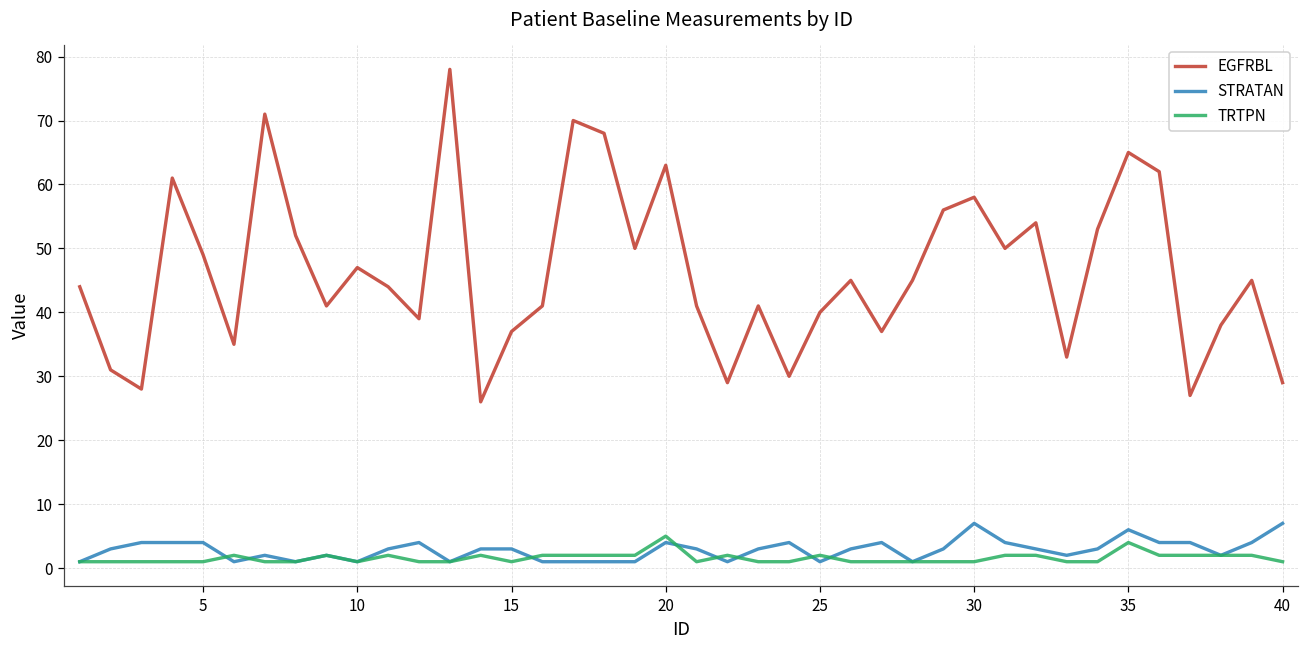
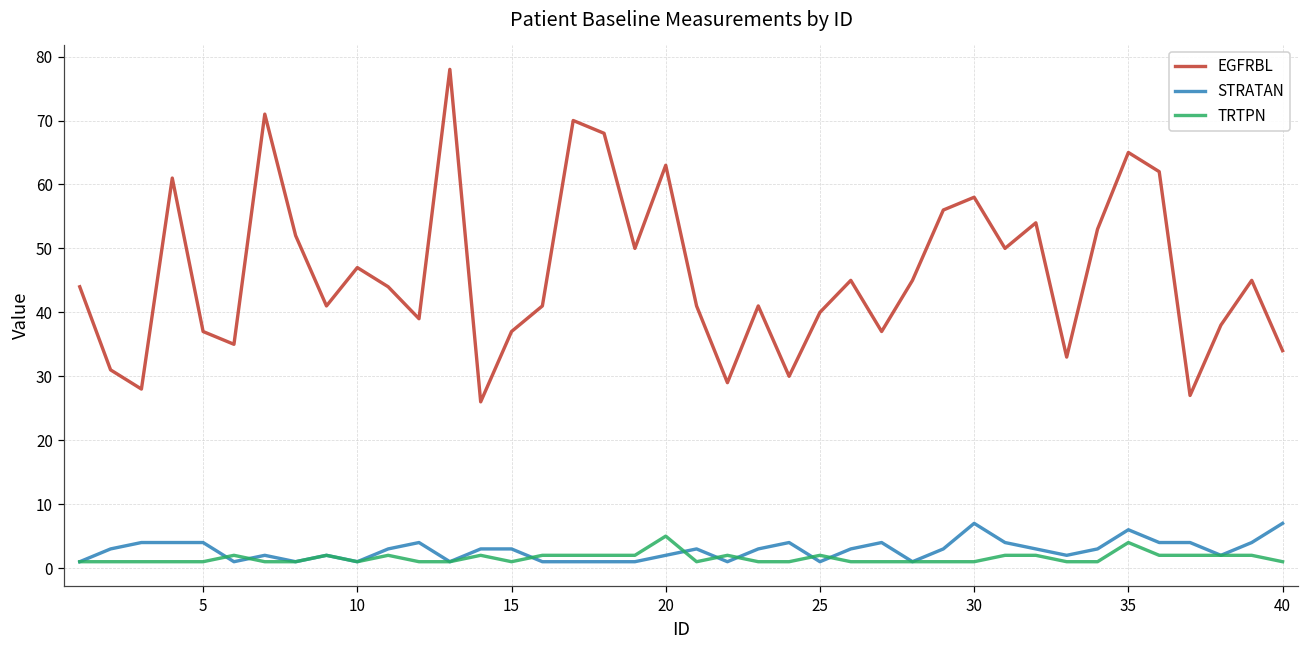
  {
    "EGFRBL": {
-     "5": 49,
+     "5": 37,
      "10": 47,
      "15": 37,
      "20": 63,
      "25": 40,
      "30": 58,
      "35": 65,
-     "40": 29
+     "40": 34
    },
    "STRATAN": {
      "5": 4,
      "15": 3,
-     "20": 4,
+     "20": 2,
      "25": 1,
      "30": 7,
      "35": 6,
      "40": 7
    },
    "TRTPN": {
      "5": 1,
      "15": 1,
      "20": 5,
      "25": 2,
      "30": 1,
      "35": 4,
      "40": 1
    }
  }
